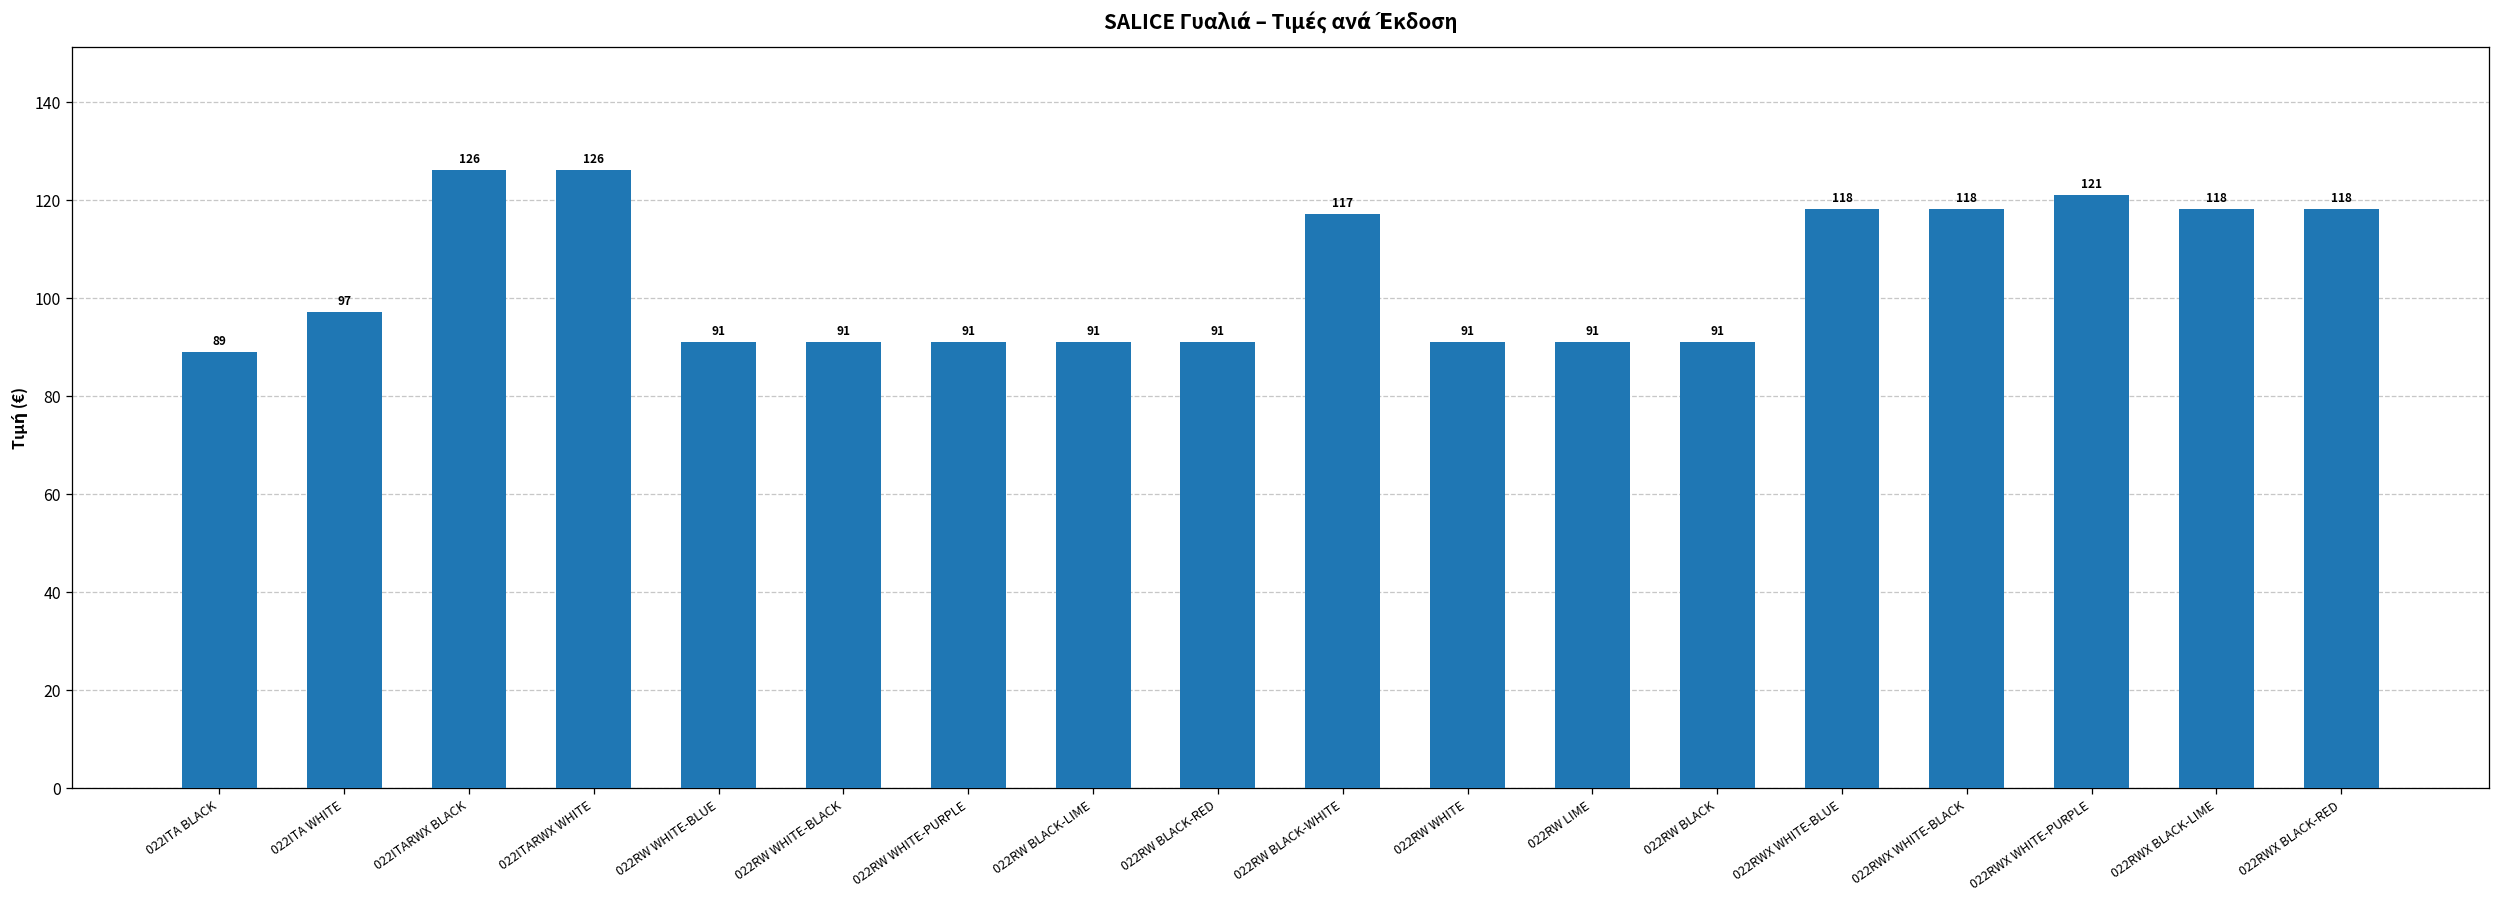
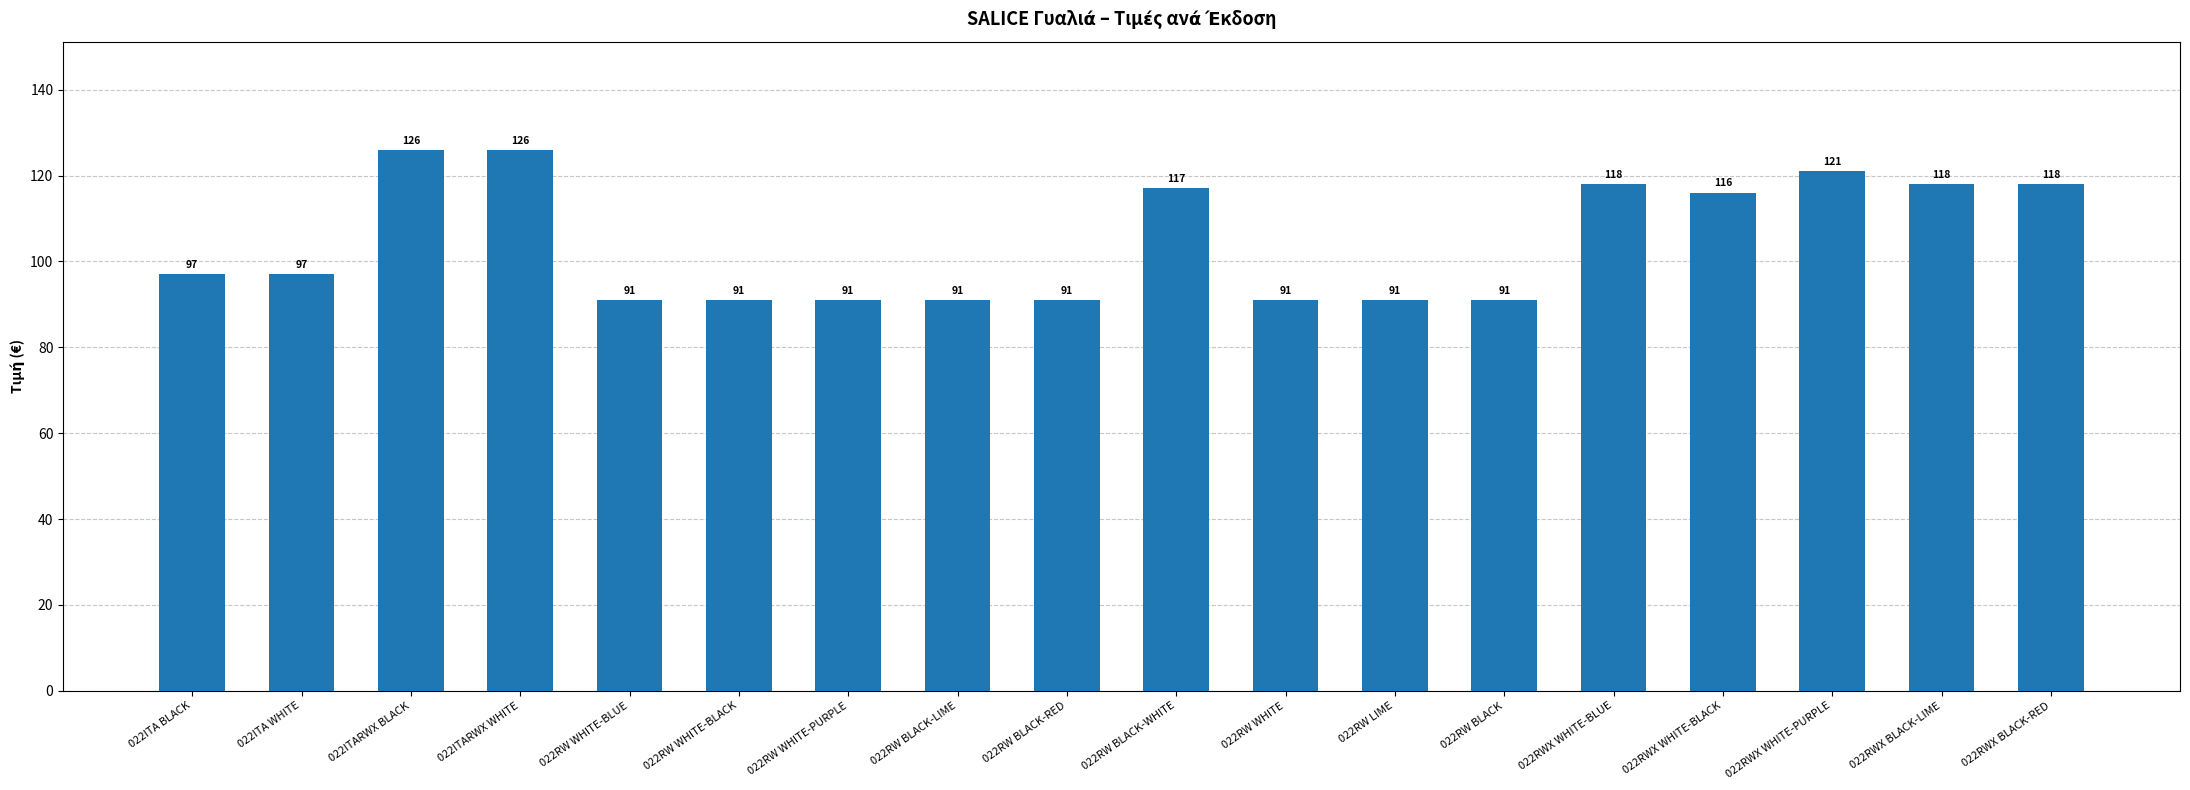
  {
-   "022ITA BLACK": 89,
+   "022ITA BLACK": 97,
    "022ITA WHITE": 97,
    "022ITARWX BLACK": 126,
    "022ITARWX WHITE": 126,
    "022RW WHITE-BLUE": 91,
    "022RW WHITE-BLACK": 91,
    "022RW WHITE-PURPLE": 91,
    "022RW BLACK-LIME": 91,
    "022RW BLACK-RED": 91,
    "022RW BLACK-WHITE": 117,
    "022RW WHITE": 91,
    "022RW LIME": 91,
    "022RW BLACK": 91,
    "022RWX WHITE-BLUE": 118,
-   "022RWX WHITE-BLACK": 118,
+   "022RWX WHITE-BLACK": 116,
    "022RWX WHITE-PURPLE": 121,
    "022RWX BLACK-LIME": 118,
    "022RWX BLACK-RED": 118
  }
